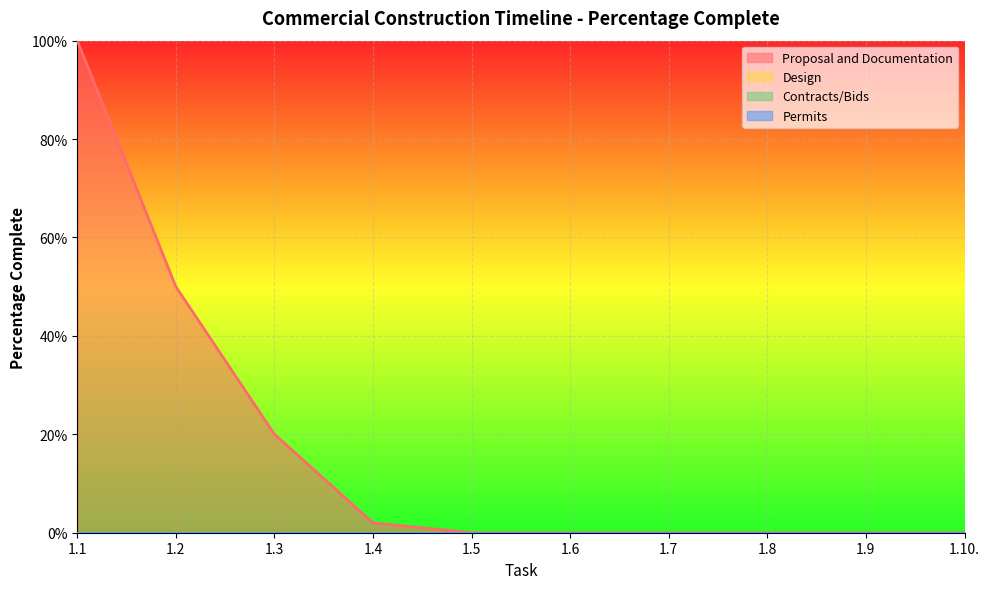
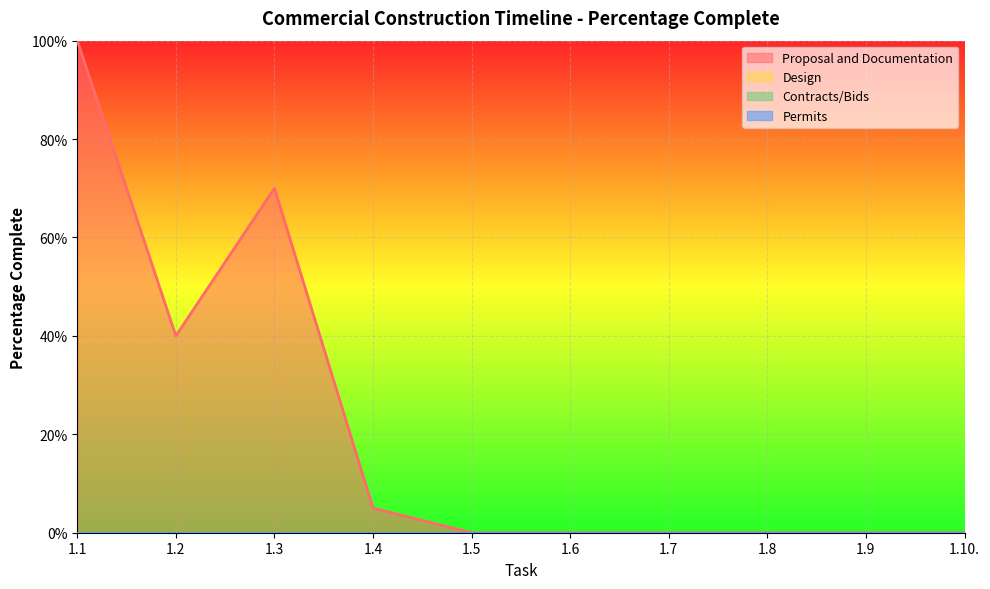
  {
    "Proposal and Documentation": {
      "1.1": "100%",
-     "1.2": "50%",
-     "1.3": "20%",
-     "1.4": "2%"
+     "1.2": "40%",
+     "1.3": "70%",
+     "1.4": "5%"
    },
    "Permits": {
      "1.1": "0%",
      "1.2": "0%",
      "1.3": "0%",
      "1.4": "0%"
    }
  }
